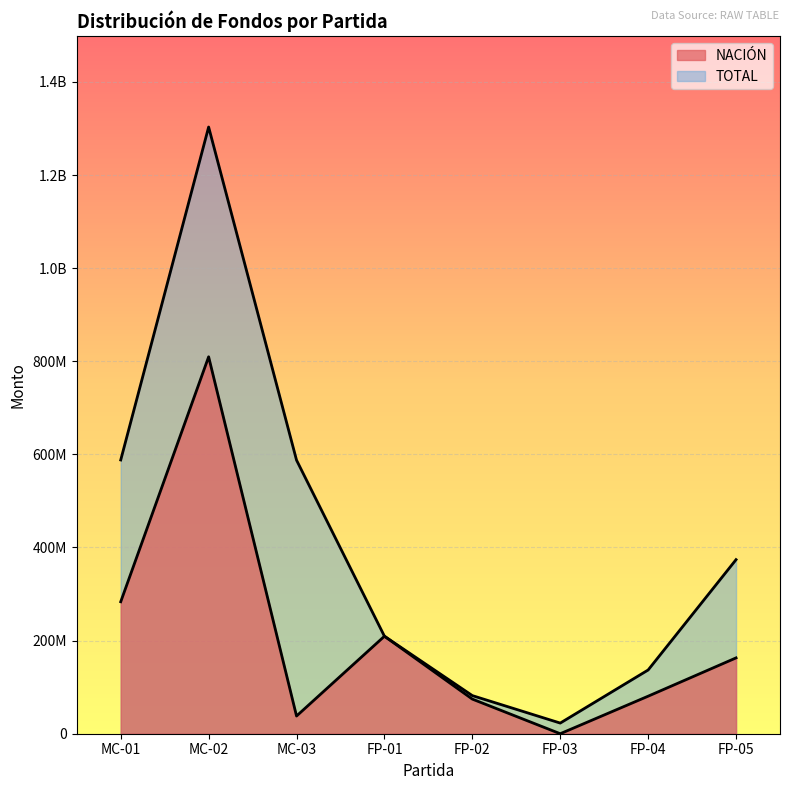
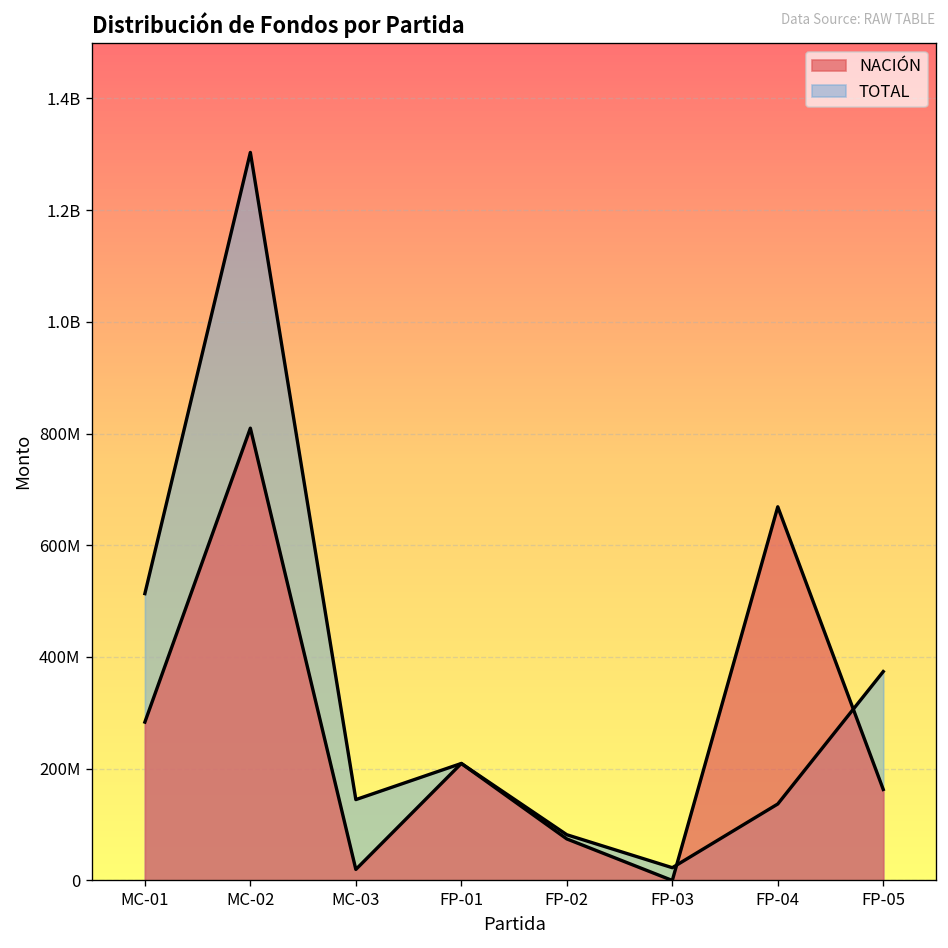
  {
    "NACIÓN": {
      "MC-01": 280000000,
      "MC-02": 810000000,
-     "MC-03": 40000000,
+     "MC-03": 20000000,
      "FP-02": 70000000,
      "FP-03": 0,
-     "FP-04": 80000000,
+     "FP-04": 670000000,
      "FP-05": 160000000
    },
    "TOTAL": {
-     "MC-01": 590000000,
+     "MC-01": 510000000,
      "MC-02": 1300000000,
-     "MC-03": 590000000,
+     "MC-03": 140000000,
      "FP-02": 80000000,
      "FP-03": 20000000,
      "FP-04": 140000000,
      "FP-05": 370000000
    }
  }
